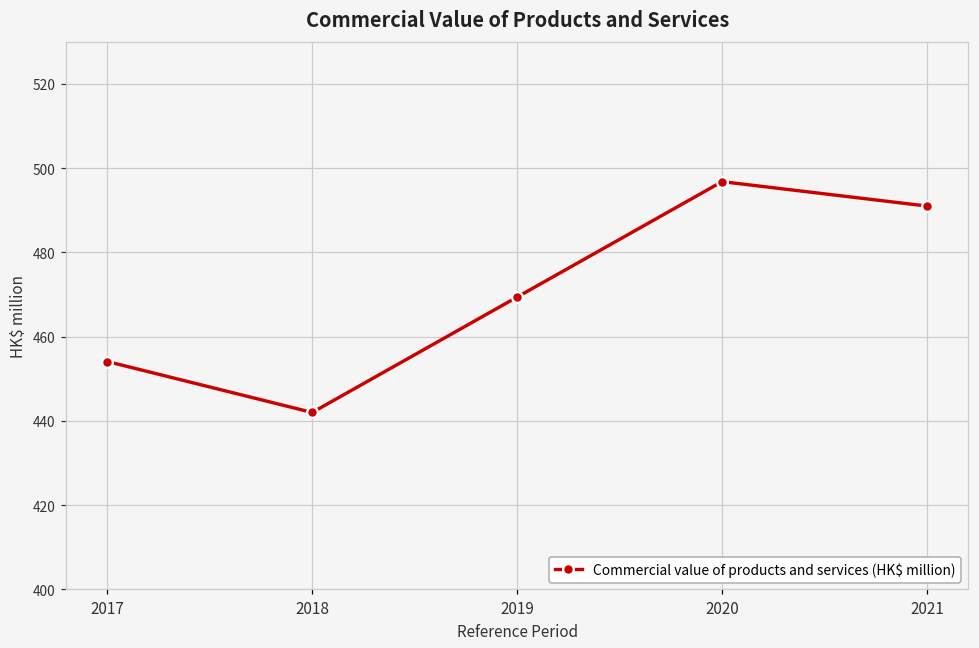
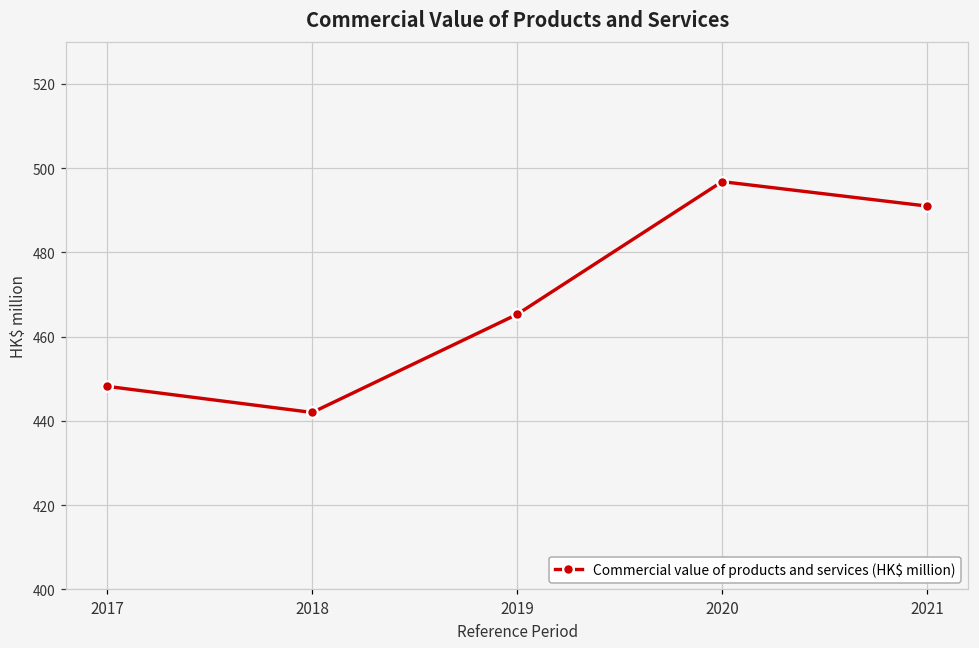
  {
-   "2017": 454,
+   "2017": 448,
    "2018": 442,
-   "2019": 469,
+   "2019": 465,
    "2020": 497,
    "2021": 491
  }
